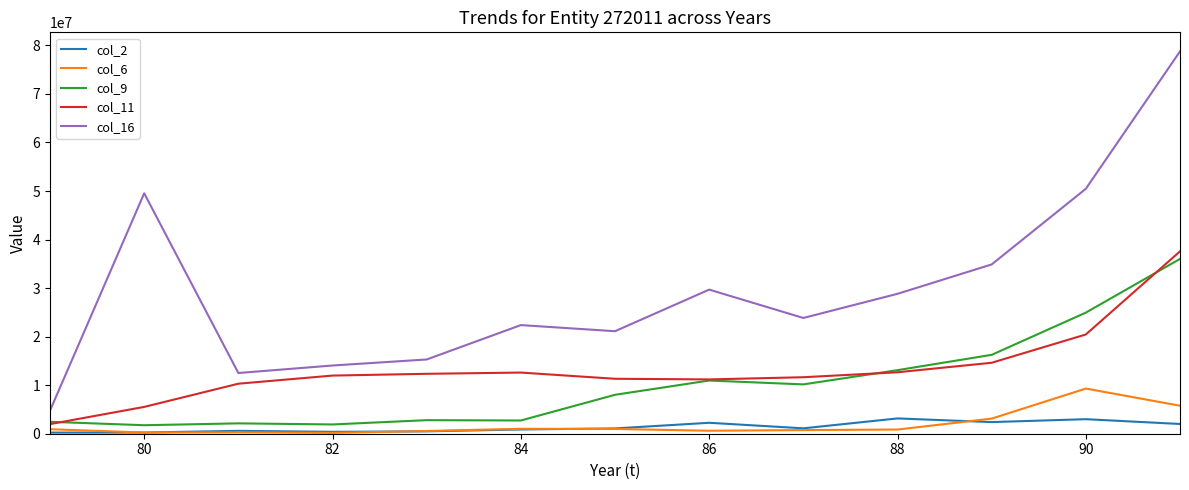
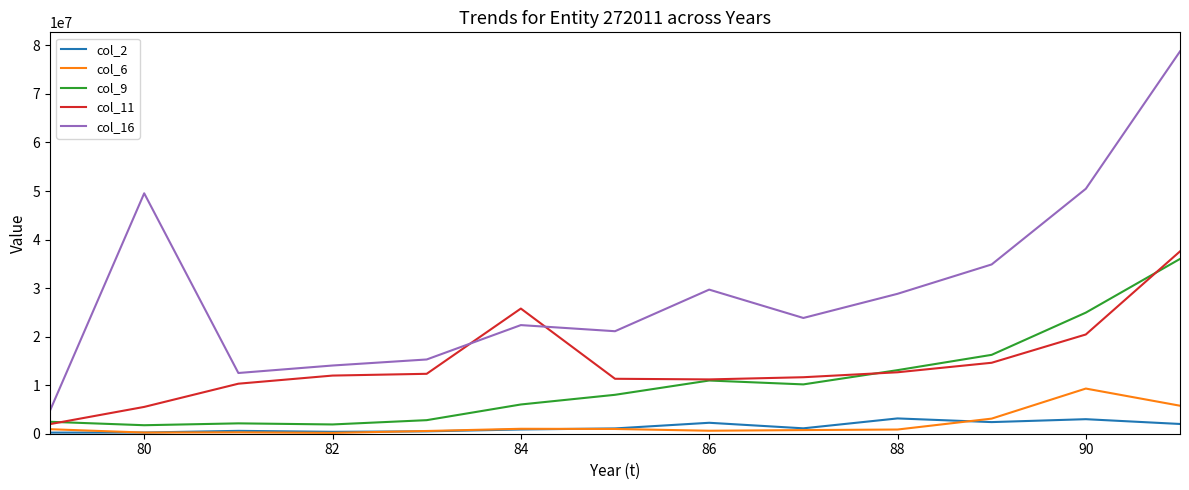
  {
    "col_2": {
      "86": 2000000,
      "88": 3000000,
      "90": 3000000
    },
    "col_6": {
      "86": 1000000,
      "88": 1000000,
      "90": 9000000
    },
    "col_9": {
      "80": 2000000,
      "82": 2000000,
-     "84": 3000000,
+     "84": 6000000,
      "90": 25000000
    },
    "col_11": {
      "80": 6000000,
      "82": 12000000,
-     "84": 13000000,
+     "84": 26000000,
      "90": 20000000
    },
    "col_16": {
      "80": 50000000,
      "82": 14000000,
      "84": 22000000,
      "86": 30000000,
      "88": 29000000,
      "90": 50000000
    }
  }
